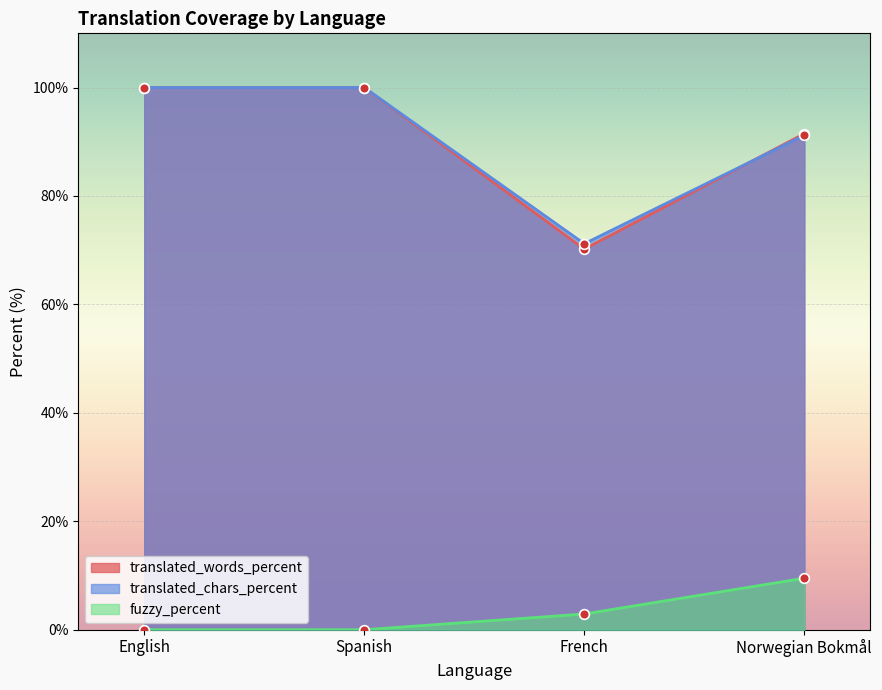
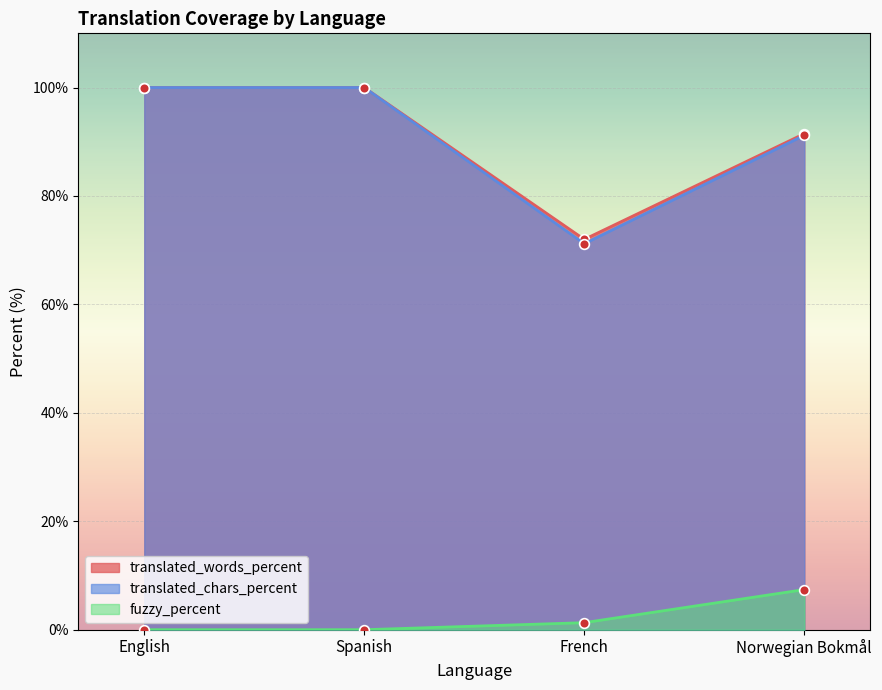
  {
    "translated_words_percent": {
-     "French": "70%"
+     "French": "72%"
    },
    "translated_chars_percent": {
      "French": "71%"
    },
    "fuzzy_percent": {
      "English": "0%",
      "Spanish": "0%",
-     "French": "3%",
-     "Norwegian Bokmål": "10%"
+     "French": "1%",
+     "Norwegian Bokmål": "7%"
    }
  }
